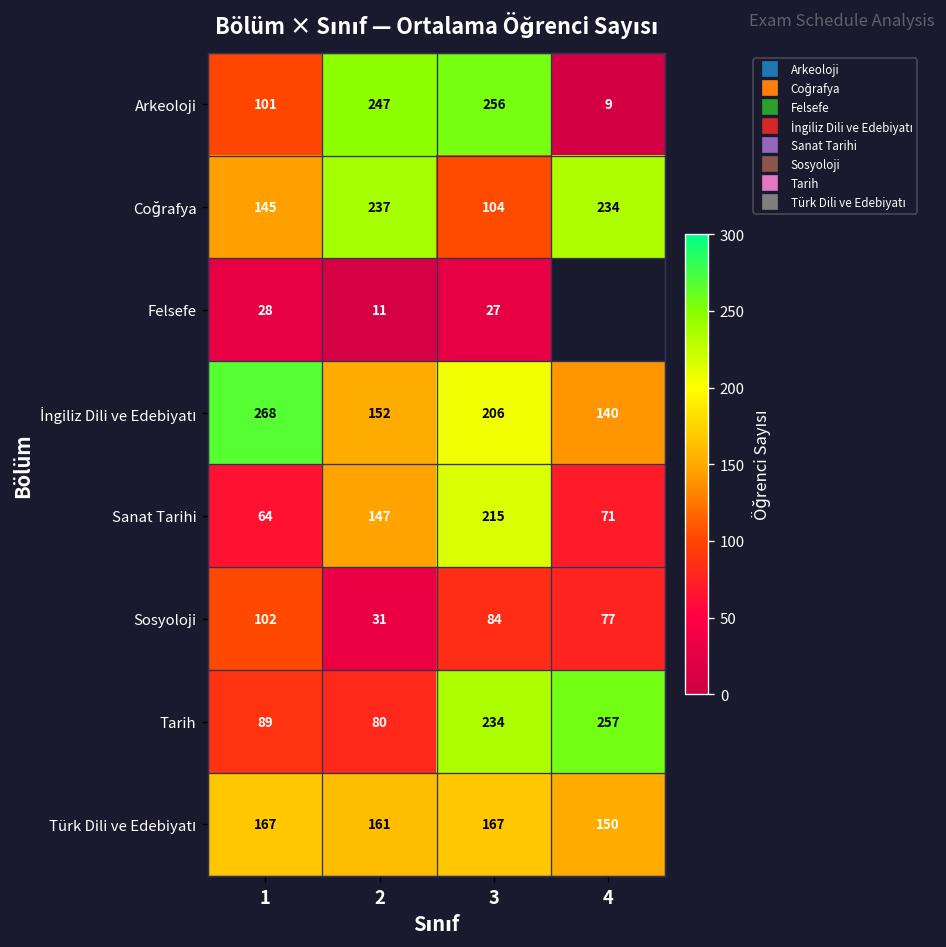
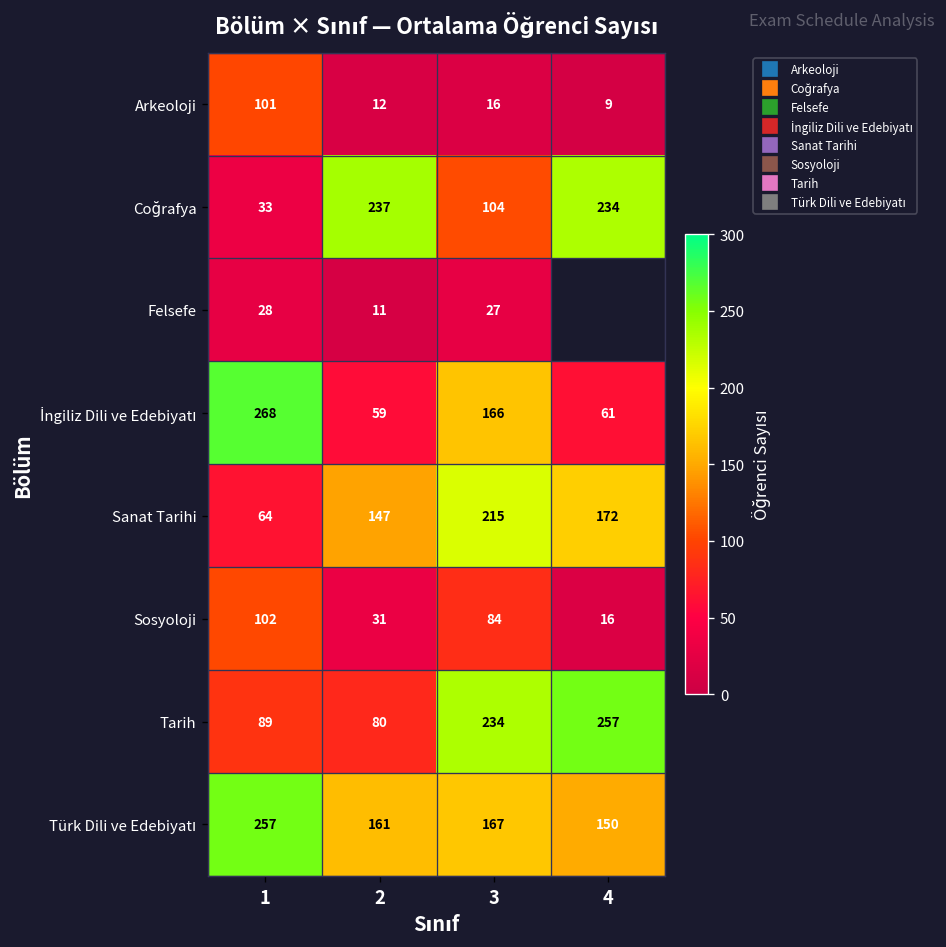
  {
    "Arkeoloji": {
      "1": 101,
-     "2": 247,
-     "3": 256,
+     "2": 12,
+     "3": 16,
      "4": 9
    },
    "Coğrafya": {
-     "1": 145,
+     "1": 33,
      "2": 237,
      "3": 104,
      "4": 234
    },
    "Felsefe": {
      "1": 28,
      "2": 11,
      "3": 27
    },
    "İngiliz Dili ve Edebiyatı": {
      "1": 268,
-     "2": 152,
-     "3": 206,
-     "4": 140
+     "2": 59,
+     "3": 166,
+     "4": 61
    },
    "Sanat Tarihi": {
      "1": 64,
      "2": 147,
      "3": 215,
-     "4": 71
+     "4": 172
    },
    "Sosyoloji": {
      "1": 102,
      "2": 31,
      "3": 84,
-     "4": 77
+     "4": 16
    },
    "Tarih": {
      "1": 89,
      "2": 80,
      "3": 234,
      "4": 257
    },
    "Türk Dili ve Edebiyatı": {
-     "1": 167,
+     "1": 257,
      "2": 161,
      "3": 167,
      "4": 150
    }
  }
